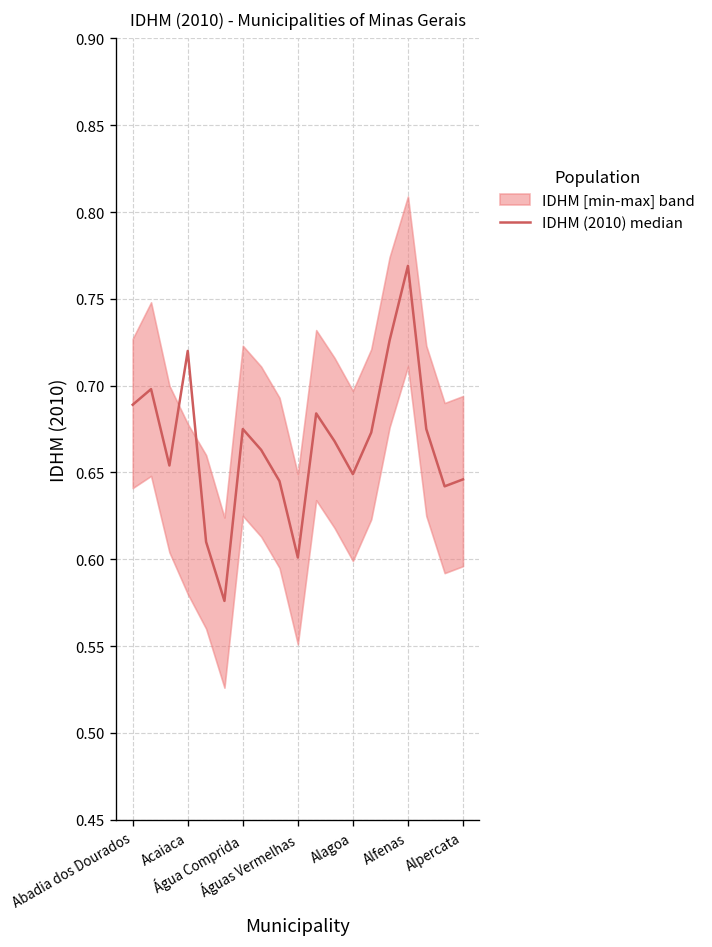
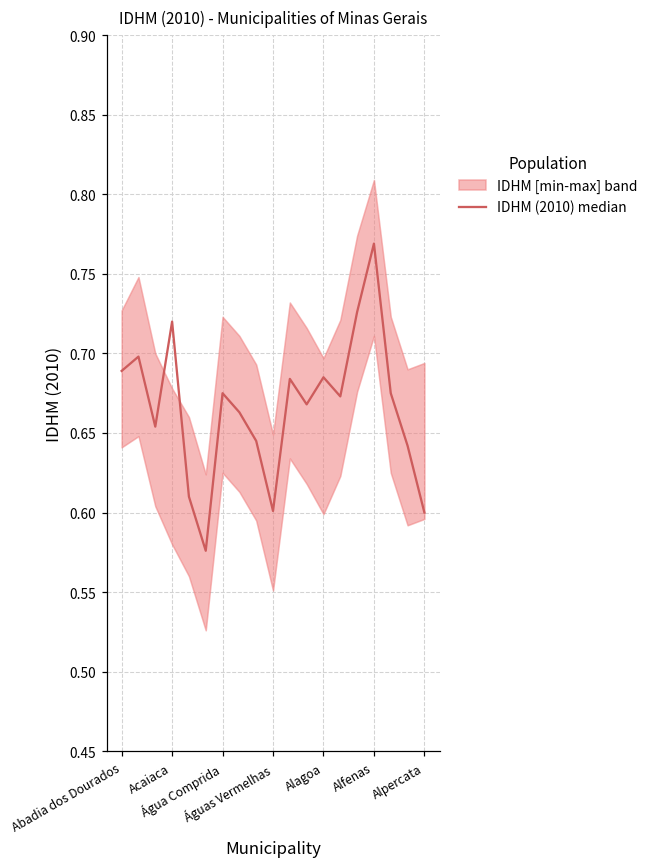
  {
    "IDHM (2010) median": {
      "Abadia dos Dourados": 0.689,
      "Acaiaca": 0.720,
      "Água Comprida": 0.675,
      "Águas Vermelhas": 0.601,
-     "Alagoa": 0.649,
+     "Alagoa": 0.685,
      "Alfenas": 0.769,
-     "Alpercata": 0.646
+     "Alpercata": 0.600
    }
  }
